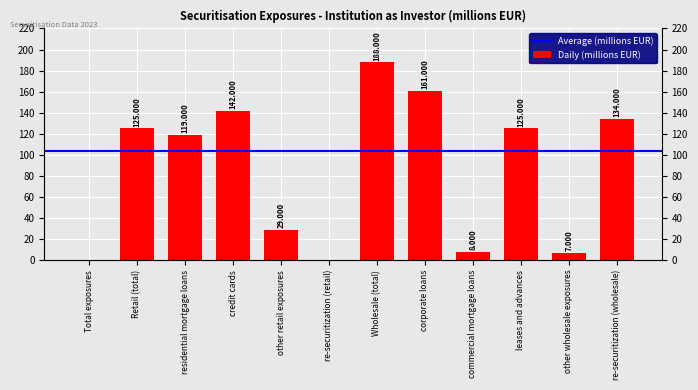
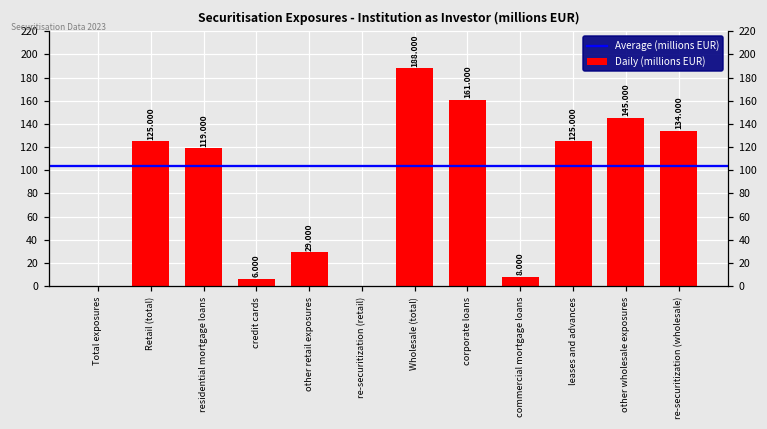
  {
    "Retail (total)": 125.000,
    "residential mortgage loans": 119.000,
-   "credit cards": 142.000,
+   "credit cards": 6.000,
    "other retail exposures": 29.000,
    "Wholesale (total)": 188.000,
    "corporate loans": 161.000,
    "commercial mortgage loans": 8.000,
    "leases and advances": 125.000,
-   "other wholesale exposures": 7.000,
+   "other wholesale exposures": 145.000,
    "re-securitization (wholesale)": 134.000
  }
